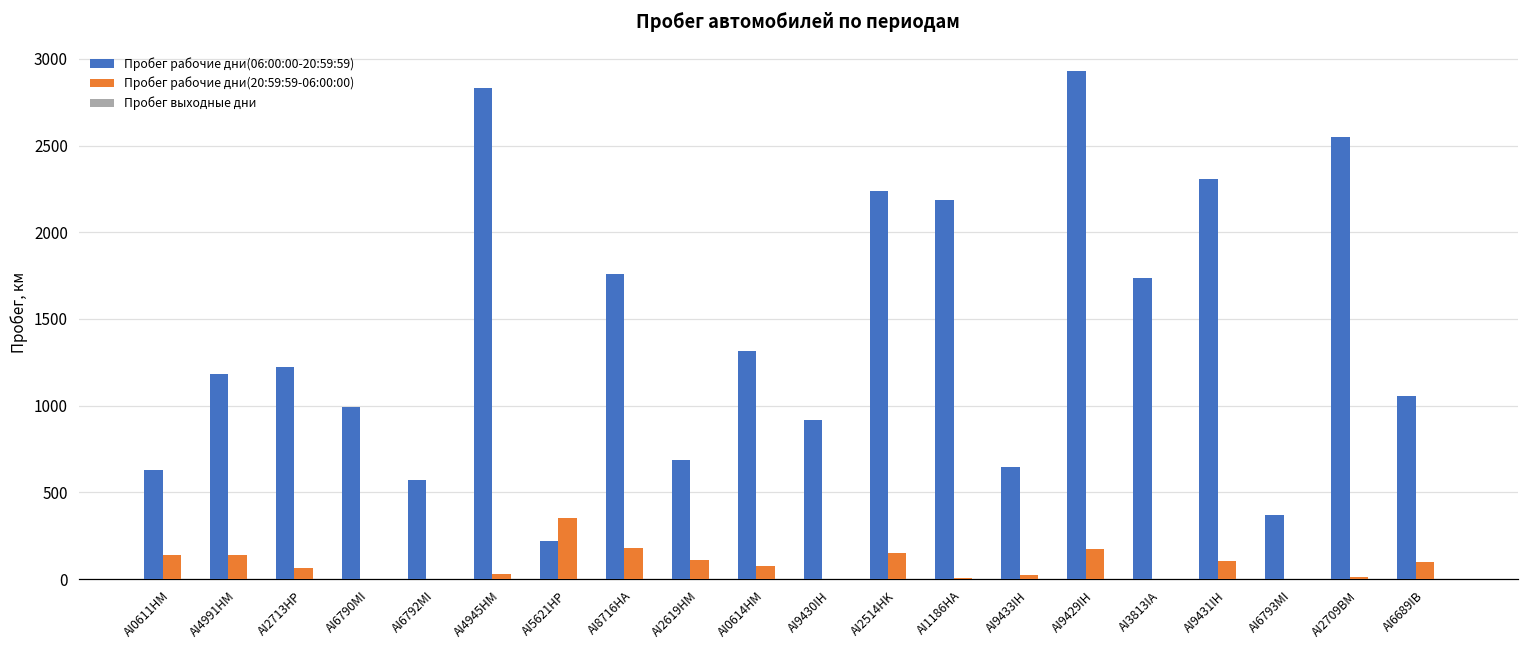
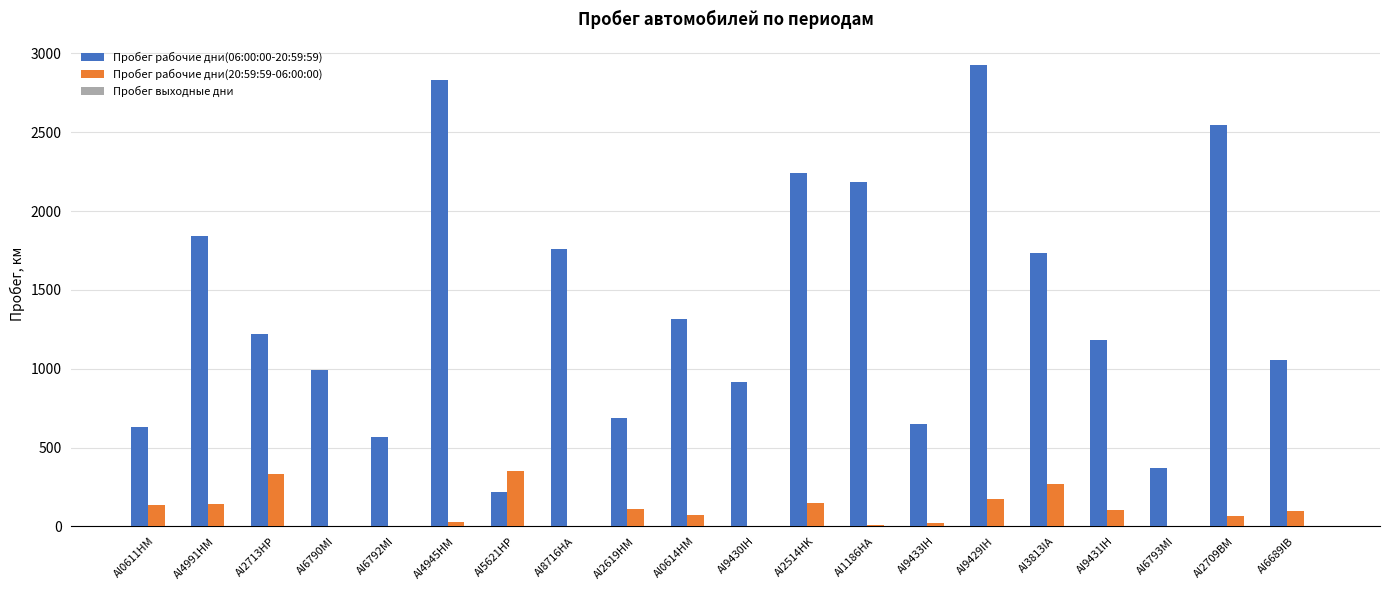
  {
    "Пробег рабочие дни(06:00:00-20:59:59)": {
      "AI0611HM": 630,
-     "AI4991HM": 1180,
+     "AI4991HM": 1840,
      "AI2713HP": 1220,
      "AI6790MI": 990,
      "AI6792MI": 570,
      "AI4945HM": 2830,
      "AI5621HP": 220,
      "AI8716HA": 1760,
      "AI2619HM": 690,
      "AI0614HM": 1310,
      "AI9430IH": 920,
      "AI2514HK": 2240,
      "AI1186HA": 2190,
      "AI9433IH": 650,
      "AI9429IH": 2930,
      "AI3813IA": 1740,
-     "AI9431IH": 2310,
+     "AI9431IH": 1180,
      "AI6793MI": 370,
      "AI2709BM": 2550,
      "AI6689IB": 1060
    },
    "Пробег рабочие дни(20:59:59-06:00:00)": {
      "AI0611HM": 140,
      "AI4991HM": 140,
-     "AI2713HP": 60,
+     "AI2713HP": 330,
      "AI4945HM": 30,
      "AI5621HP": 350,
-     "AI8716HA": 180,
+     "AI8716HA": 0,
      "AI2619HM": 110,
      "AI0614HM": 80,
      "AI9430IH": 0,
      "AI2514HK": 150,
      "AI9433IH": 20,
      "AI9429IH": 170,
-     "AI3813IA": 0,
+     "AI3813IA": 270,
      "AI9431IH": 100,
-     "AI2709BM": 10,
+     "AI2709BM": 60,
      "AI6689IB": 100
    },
    "Пробег выходные дни": {
      "AI0611HM": 0,
      "AI4991HM": 0,
      "AI2713HP": 0,
      "AI6790MI": 0,
      "AI6792MI": 0,
      "AI4945HM": 0,
      "AI5621HP": 0,
      "AI8716HA": 0,
      "AI2619HM": 0,
      "AI0614HM": 0,
      "AI9430IH": 0,
      "AI2514HK": 0,
      "AI1186HA": 0,
      "AI9433IH": 0,
      "AI9429IH": 0,
      "AI3813IA": 0,
      "AI9431IH": 0,
      "AI6793MI": 0,
      "AI2709BM": 0,
      "AI6689IB": 0
    }
  }
